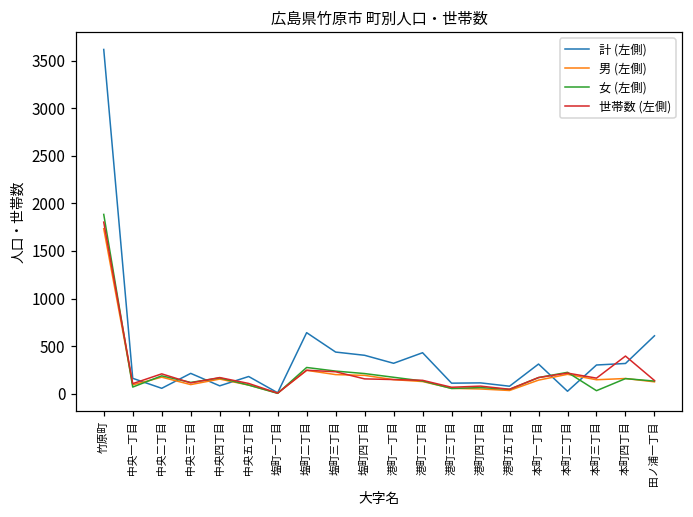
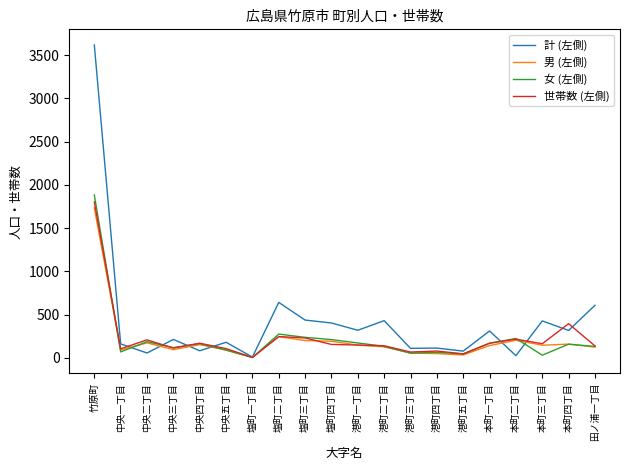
  {
    "計 (左側)": {
      "竹原町": 3600,
      "中央一丁目": 200,
      "中央二丁目": 100,
      "中央三丁目": 200,
      "中央四丁目": 100,
      "中央五丁目": 200,
      "塩町二丁目": 600,
      "塩町三丁目": 400,
      "塩町四丁目": 400,
      "港町一丁目": 300,
      "港町二丁目": 400,
      "港町三丁目": 100,
      "港町四丁目": 100,
      "港町五丁目": 100,
      "本町一丁目": 300,
      "本町二丁目": 0,
-     "本町三丁目": 300,
+     "本町三丁目": 400,
      "本町四丁目": 300,
      "田ノ浦一丁目": 600
    },
    "男 (左側)": {
      "竹原町": 1700,
      "塩町三丁目": 200
    },
    "女 (左側)": {
      "竹原町": 1900,
      "本町三丁目": 0
    },
    "世帯数 (左側)": {
      "竹原町": 1800,
      "塩町四丁目": 200,
      "本町四丁目": 400
    }
  }
